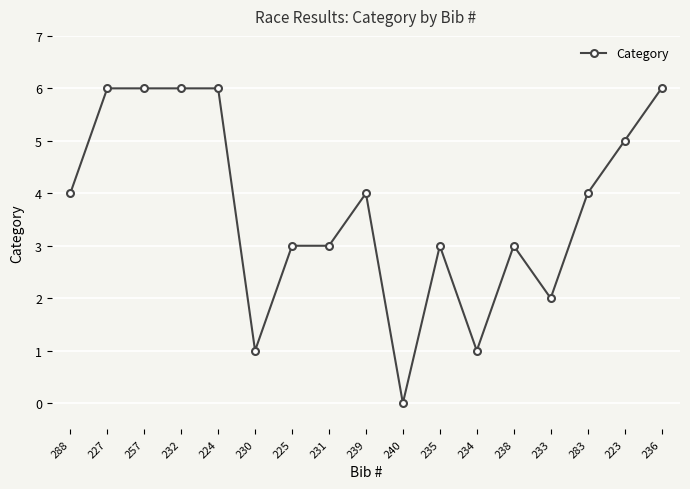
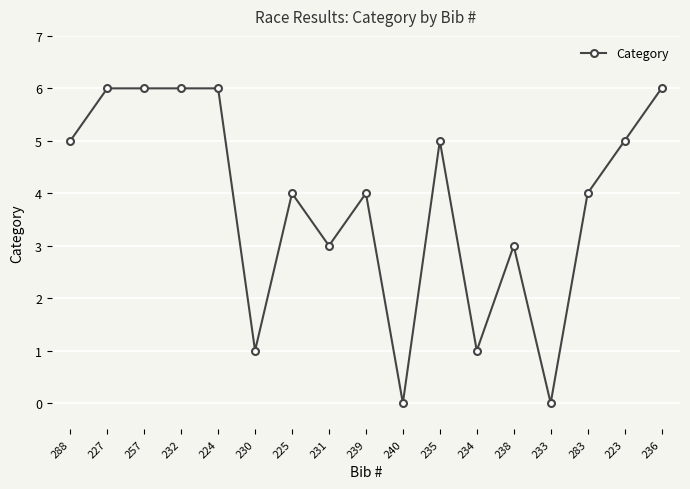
  {
-   "288": 4,
+   "288": 5,
    "227": 6,
    "257": 6,
    "232": 6,
    "224": 6,
    "230": 1,
-   "225": 3,
+   "225": 4,
    "231": 3,
    "239": 4,
    "240": 0,
-   "235": 3,
+   "235": 5,
    "234": 1,
    "238": 3,
-   "233": 2,
+   "233": 0,
    "283": 4,
    "223": 5,
    "236": 6
  }
